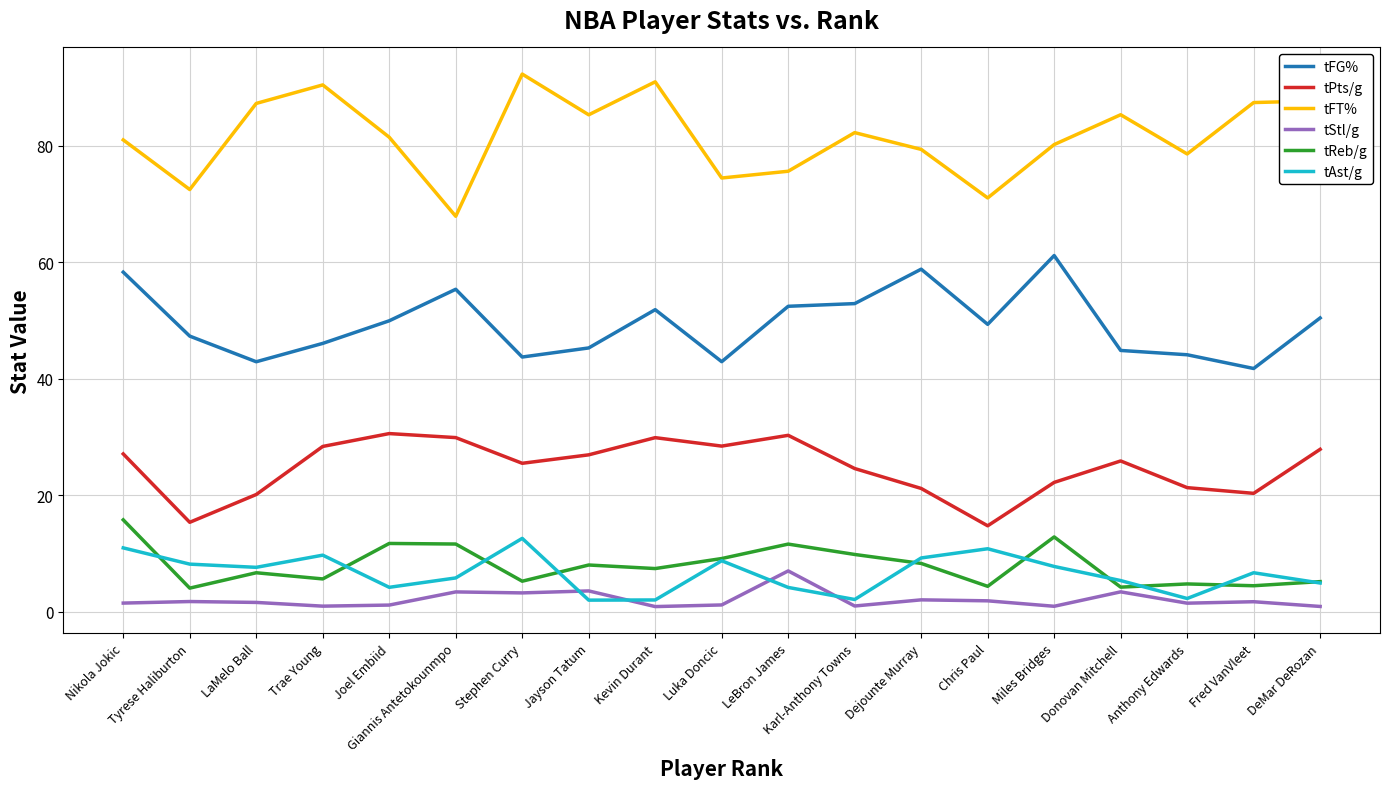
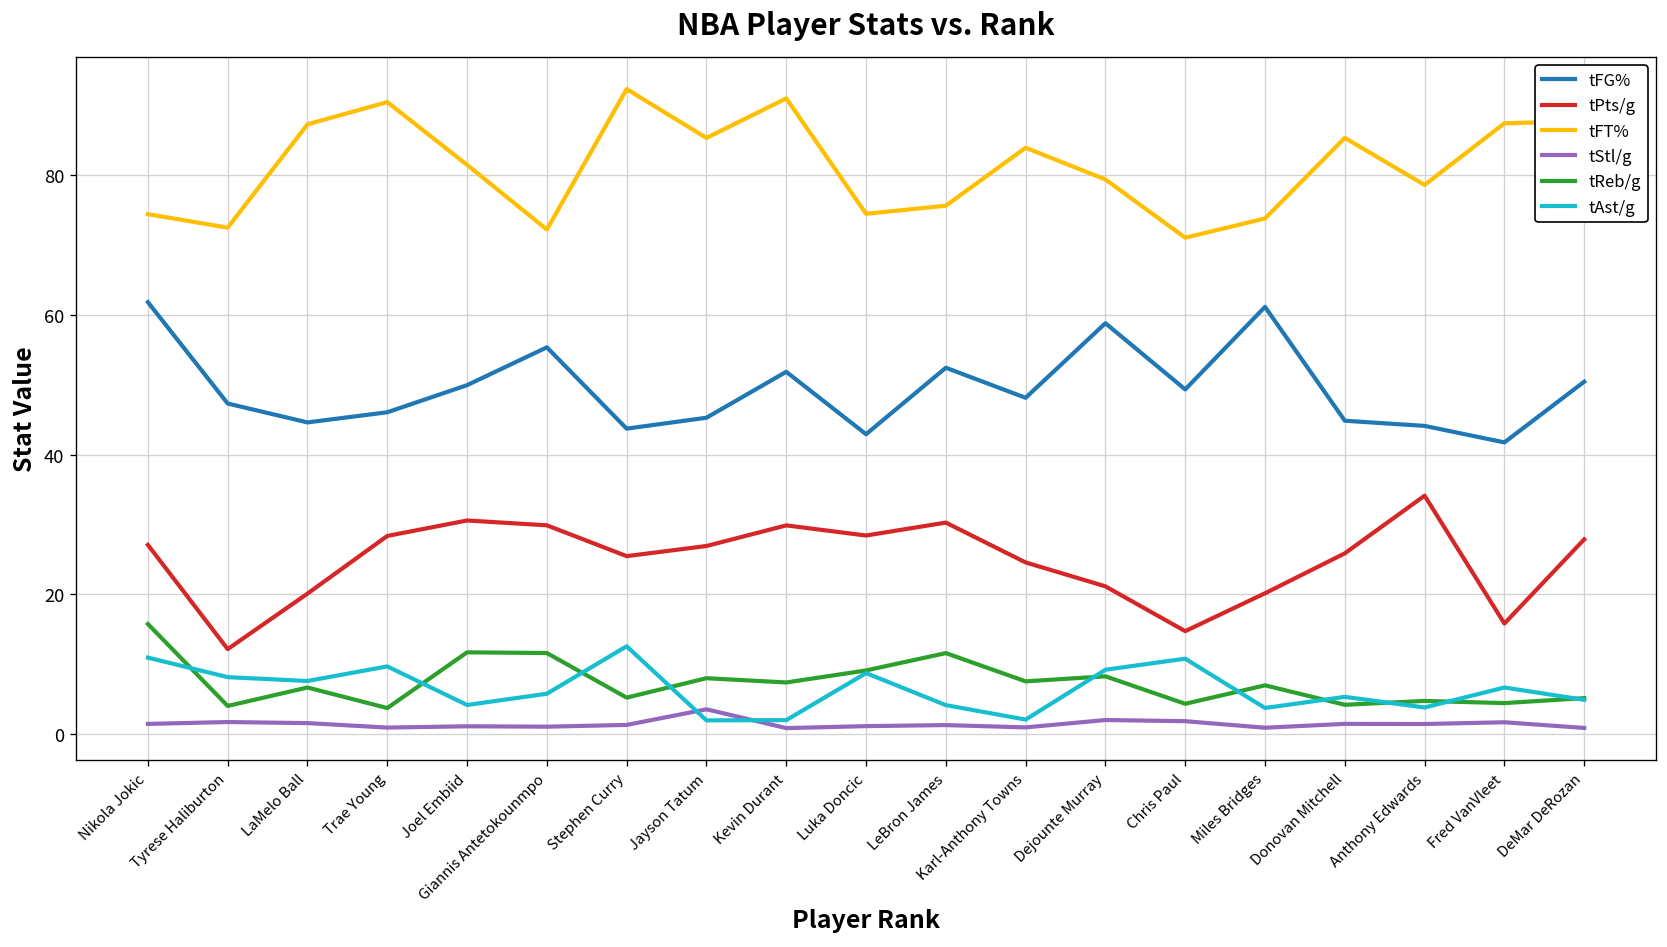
  {
    "tFG%": {
-     "Nikola Jokic": 58,
+     "Nikola Jokic": 62,
      "Tyrese Haliburton": 47,
-     "LaMelo Ball": 43,
+     "LaMelo Ball": 45,
      "Trae Young": 46,
      "Joel Embiid": 50,
      "Giannis Antetokounmpo": 55,
      "Stephen Curry": 44,
      "Jayson Tatum": 45,
      "Kevin Durant": 52,
      "Luka Doncic": 43,
      "LeBron James": 52,
-     "Karl-Anthony Towns": 53,
+     "Karl-Anthony Towns": 48,
      "Dejounte Murray": 59,
      "Chris Paul": 49,
      "Miles Bridges": 61,
      "Donovan Mitchell": 45,
      "Anthony Edwards": 44,
      "Fred VanVleet": 42,
      "DeMar DeRozan": 50
    },
    "tPts/g": {
      "Nikola Jokic": 27,
-     "Tyrese Haliburton": 15,
+     "Tyrese Haliburton": 12,
      "LaMelo Ball": 20,
      "Trae Young": 28,
      "Joel Embiid": 31,
      "Giannis Antetokounmpo": 30,
      "Stephen Curry": 25,
      "Jayson Tatum": 27,
      "Kevin Durant": 30,
      "Luka Doncic": 28,
      "LeBron James": 30,
      "Karl-Anthony Towns": 25,
      "Dejounte Murray": 21,
      "Chris Paul": 15,
-     "Miles Bridges": 22,
+     "Miles Bridges": 20,
      "Donovan Mitchell": 26,
-     "Anthony Edwards": 21,
-     "Fred VanVleet": 20,
+     "Anthony Edwards": 34,
+     "Fred VanVleet": 16,
      "DeMar DeRozan": 28
    },
    "tFT%": {
-     "Nikola Jokic": 81,
+     "Nikola Jokic": 74,
      "Tyrese Haliburton": 72,
      "LaMelo Ball": 87,
      "Trae Young": 90,
      "Joel Embiid": 81,
-     "Giannis Antetokounmpo": 68,
+     "Giannis Antetokounmpo": 72,
      "Stephen Curry": 92,
      "Jayson Tatum": 85,
      "Kevin Durant": 91,
      "Luka Doncic": 74,
      "LeBron James": 76,
-     "Karl-Anthony Towns": 82,
+     "Karl-Anthony Towns": 84,
      "Dejounte Murray": 79,
      "Chris Paul": 71,
-     "Miles Bridges": 80,
+     "Miles Bridges": 74,
      "Donovan Mitchell": 85,
      "Anthony Edwards": 79,
      "Fred VanVleet": 87
    },
    "tStl/g": {
      "Nikola Jokic": 1,
      "Tyrese Haliburton": 2,
      "LaMelo Ball": 2,
      "Trae Young": 1,
      "Joel Embiid": 1,
-     "Giannis Antetokounmpo": 3,
-     "Stephen Curry": 3,
+     "Giannis Antetokounmpo": 1,
+     "Stephen Curry": 1,
      "Jayson Tatum": 4,
      "Kevin Durant": 1,
      "Luka Doncic": 1,
-     "LeBron James": 7,
+     "LeBron James": 1,
      "Karl-Anthony Towns": 1,
      "Dejounte Murray": 2,
      "Chris Paul": 2,
      "Miles Bridges": 1,
-     "Donovan Mitchell": 3,
+     "Donovan Mitchell": 1,
      "Anthony Edwards": 1,
      "Fred VanVleet": 2,
      "DeMar DeRozan": 1
    },
    "tReb/g": {
      "Nikola Jokic": 16,
      "Tyrese Haliburton": 4,
      "LaMelo Ball": 7,
-     "Trae Young": 6,
+     "Trae Young": 4,
      "Joel Embiid": 12,
      "Giannis Antetokounmpo": 12,
      "Stephen Curry": 5,
      "Jayson Tatum": 8,
      "Kevin Durant": 7,
      "LeBron James": 12,
-     "Karl-Anthony Towns": 10,
+     "Karl-Anthony Towns": 8,
      "Dejounte Murray": 8,
      "Chris Paul": 4,
-     "Miles Bridges": 13,
+     "Miles Bridges": 7,
      "Donovan Mitchell": 4,
      "Anthony Edwards": 5,
      "Fred VanVleet": 4
    },
    "tAst/g": {
      "Nikola Jokic": 11,
      "Tyrese Haliburton": 8,
      "LaMelo Ball": 8,
      "Trae Young": 10,
      "Joel Embiid": 4,
      "Giannis Antetokounmpo": 6,
      "Stephen Curry": 13,
      "Jayson Tatum": 2,
      "Kevin Durant": 2,
      "LeBron James": 4,
      "Karl-Anthony Towns": 2,
      "Dejounte Murray": 9,
      "Chris Paul": 11,
-     "Miles Bridges": 8,
+     "Miles Bridges": 4,
      "Donovan Mitchell": 5,
-     "Anthony Edwards": 2,
+     "Anthony Edwards": 4,
      "Fred VanVleet": 7
    }
  }
